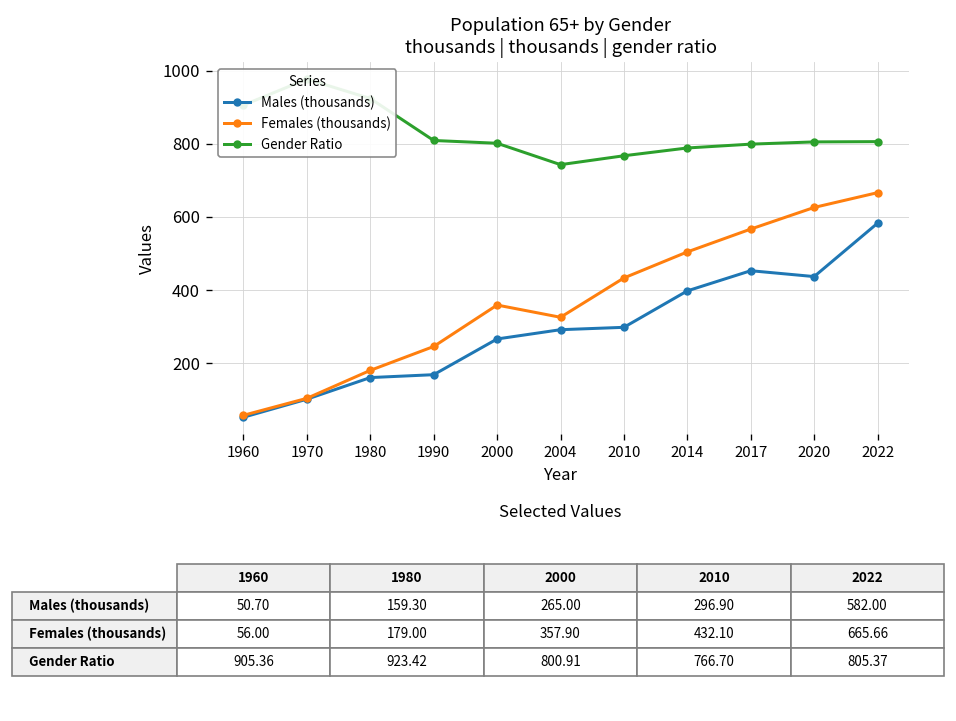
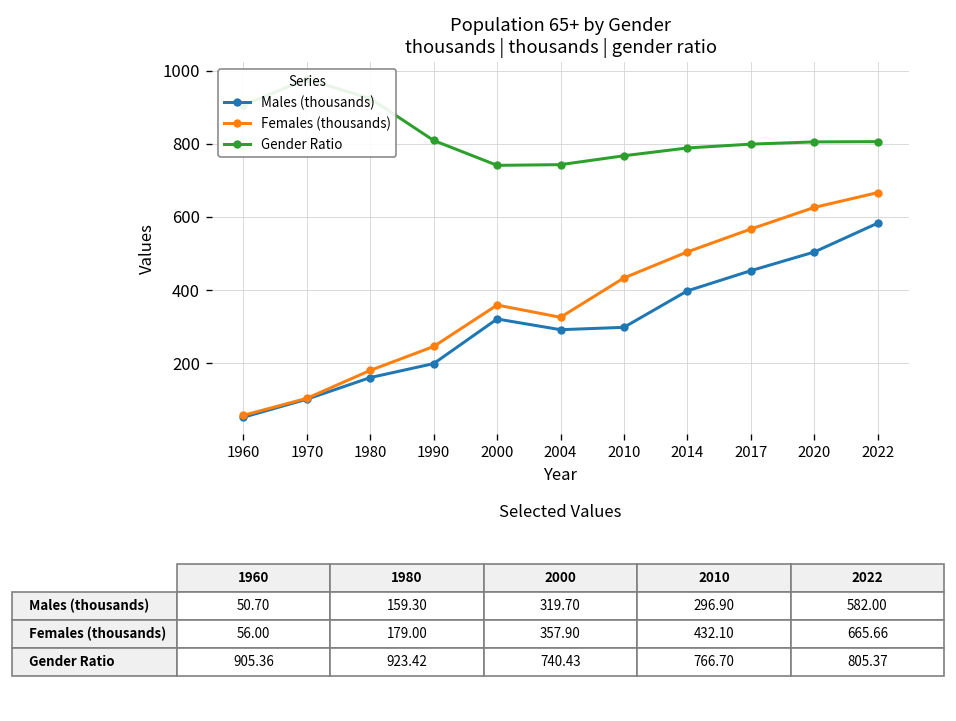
  {
    "Males (thousands)": {
-     "1990": 170,
-     "2000": 265.00,
-     "2020": 440
+     "1990": 200,
+     "2000": 319.70,
+     "2020": 500
    },
    "Females (thousands)": {
      "1980": 180,
      "1990": 240,
      "2000": 360,
      "2004": 320,
      "2010": 430,
      "2014": 500,
      "2017": 570,
      "2020": 630,
      "2022": 670
    },
    "Gender Ratio": {
-     "2000": 800.91
+     "2000": 740.43
    }
  }
